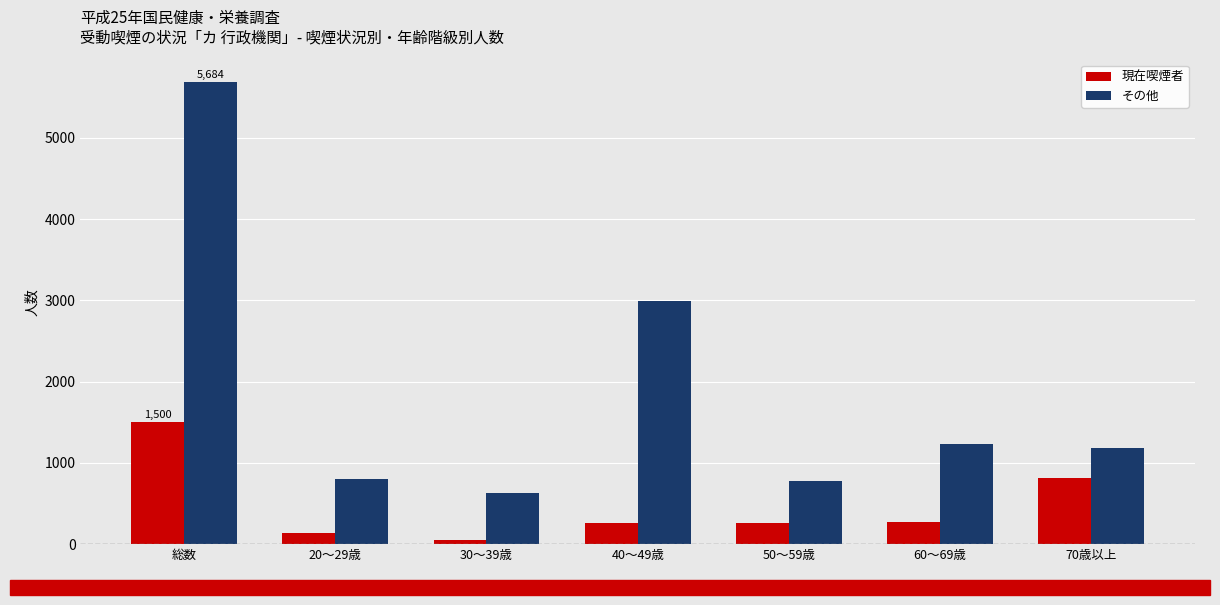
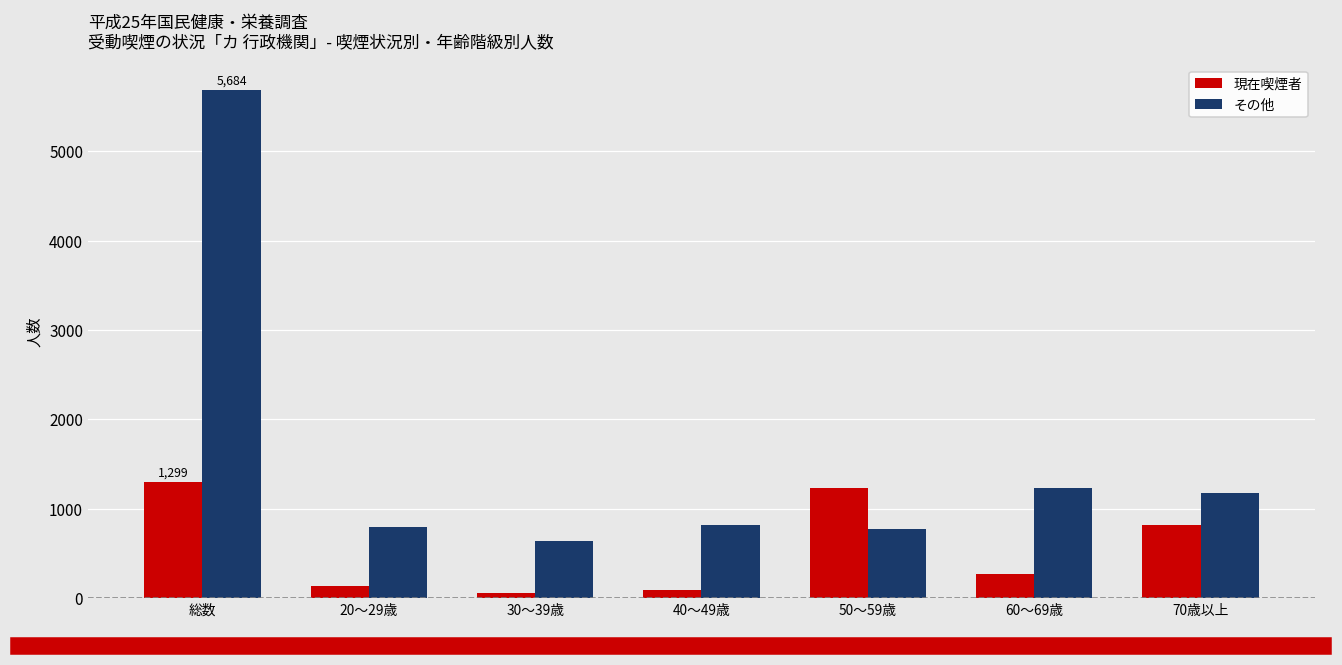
  {
    "現在喫煙者": {
-     "総数": "1,500",
-     "40～49歳": "300",
-     "50～59歳": "300"
+     "総数": "1,299",
+     "40～49歳": "100",
+     "50～59歳": "1200"
    },
    "その他": {
      "20～29歳": "800",
      "30～39歳": "600",
-     "40～49歳": "3000",
+     "40～49歳": "800",
      "50～59歳": "800",
      "60～69歳": "1200",
      "70歳以上": "1200"
    }
  }
